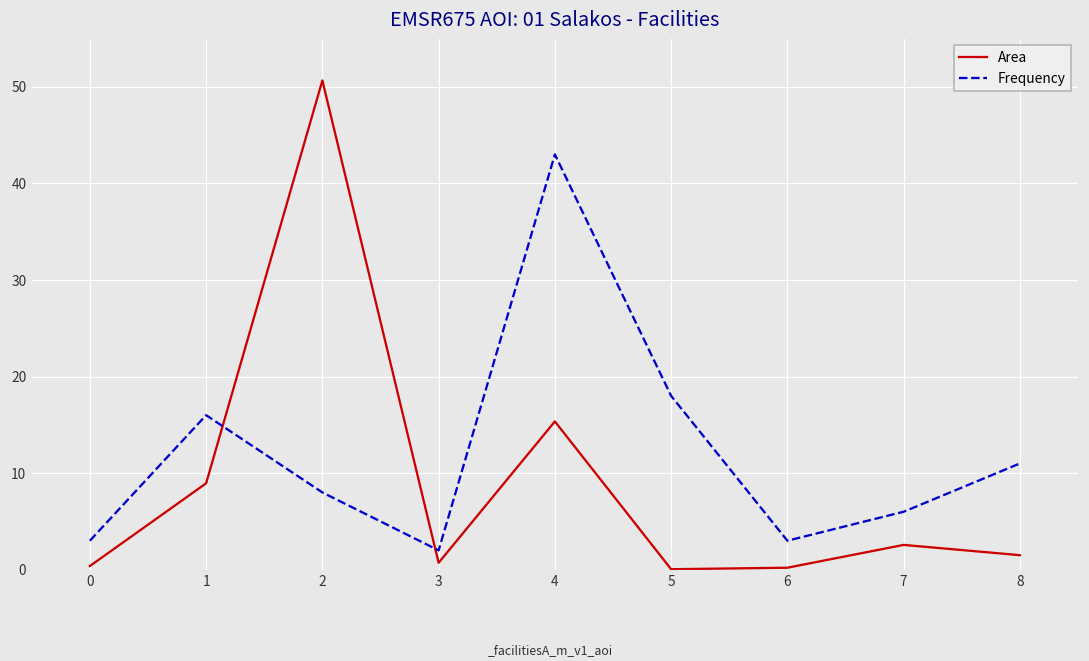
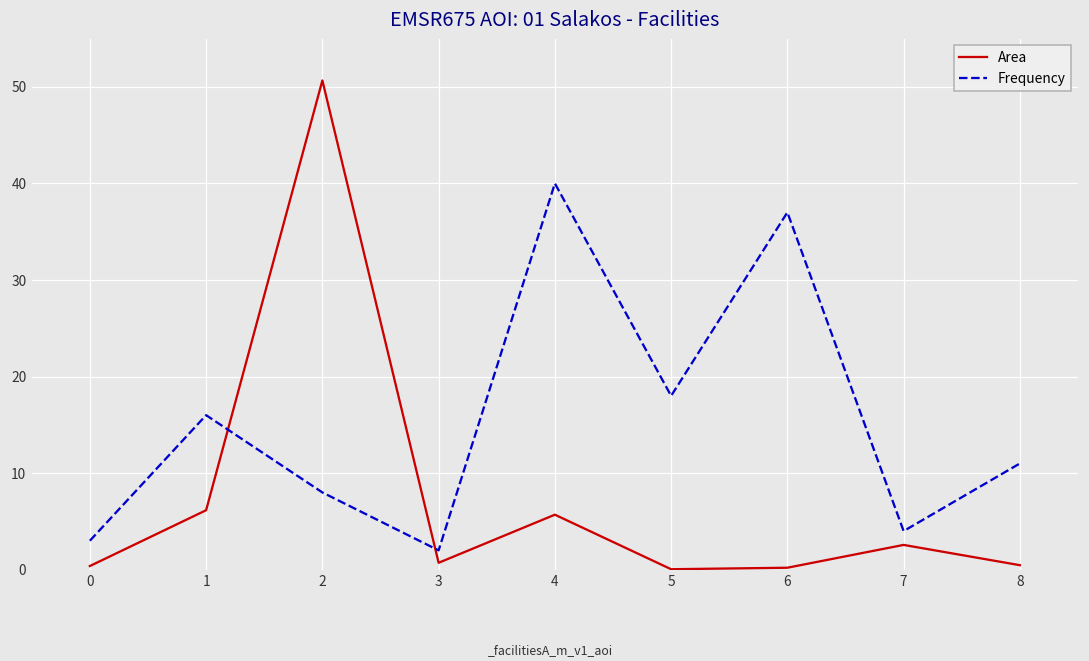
  {
    "Area": {
      "0": 0,
-     "1": 9,
+     "1": 6,
      "2": 51,
      "3": 1,
-     "4": 15,
+     "4": 6,
      "5": 0,
      "6": 0,
      "7": 3,
-     "8": 2
+     "8": 0
    },
    "Frequency": {
      "0": 3,
      "1": 16,
      "2": 8,
      "3": 2,
-     "4": 43,
+     "4": 40,
      "5": 18,
-     "6": 3,
-     "7": 6,
+     "6": 37,
+     "7": 4,
      "8": 11
    }
  }
